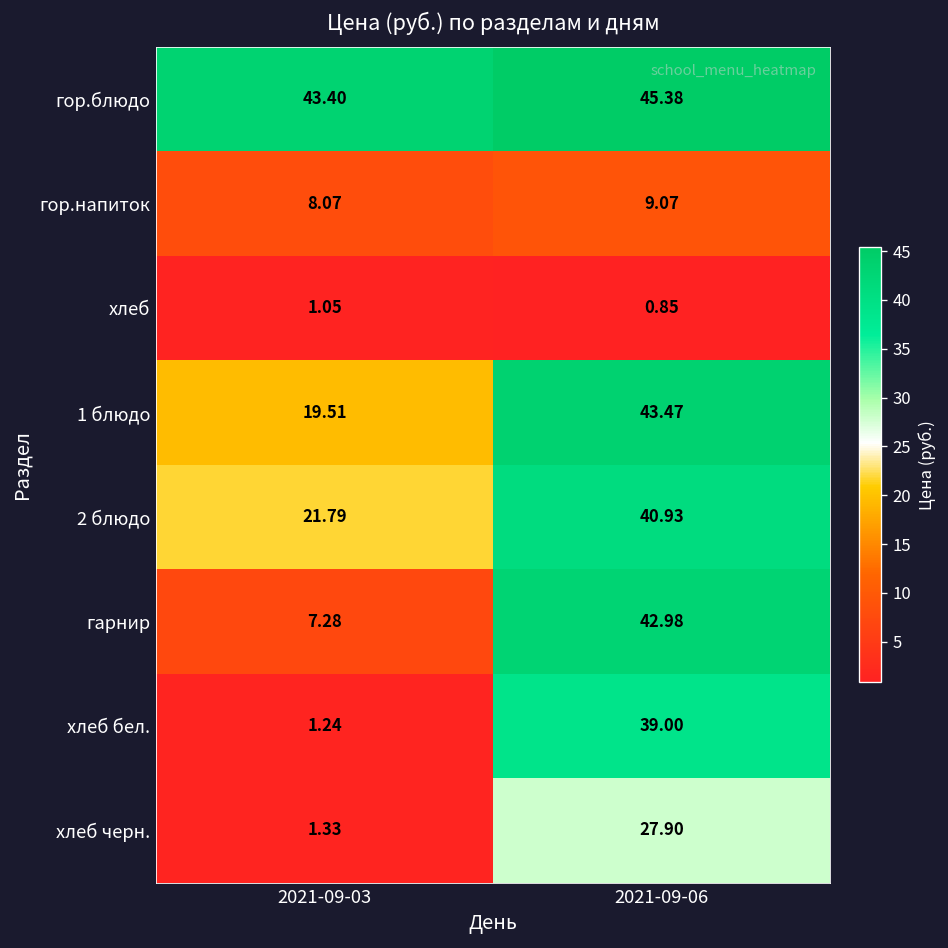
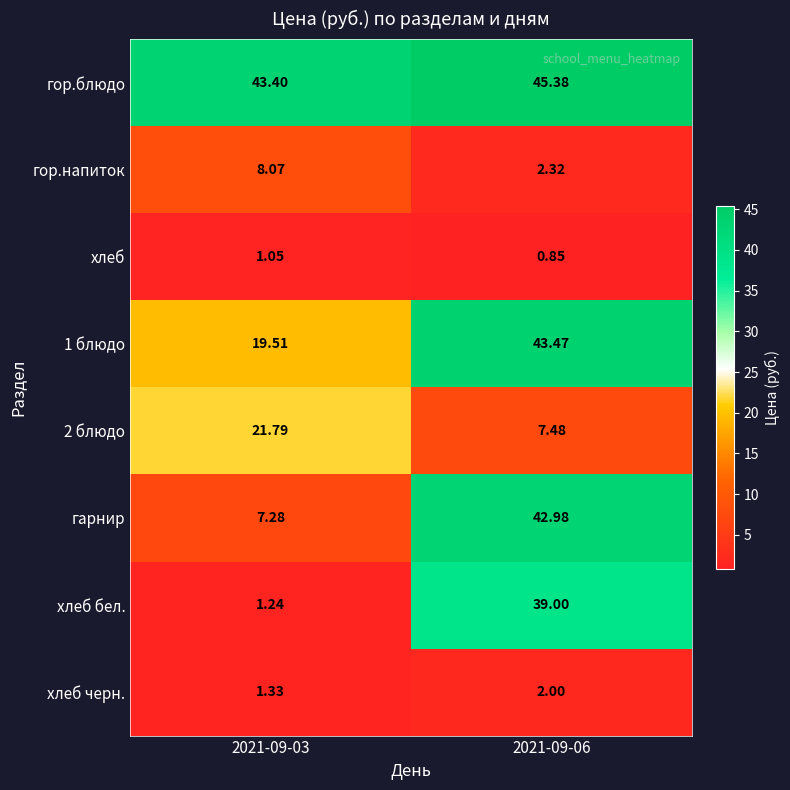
  {
    "гор.блюдо": {
      "2021-09-03": 43.40
    },
    "гор.напиток": {
      "2021-09-03": 8.07,
-     "2021-09-06": 9.07
+     "2021-09-06": 2.32
    },
    "хлеб": {
      "2021-09-03": 1.05,
      "2021-09-06": 0.85
    },
    "1 блюдо": {
      "2021-09-03": 19.51,
      "2021-09-06": 43.47
    },
    "2 блюдо": {
      "2021-09-03": 21.79,
-     "2021-09-06": 40.93
+     "2021-09-06": 7.48
    },
    "гарнир": {
      "2021-09-03": 7.28,
      "2021-09-06": 42.98
    },
    "хлеб бел.": {
      "2021-09-03": 1.24,
      "2021-09-06": 39.00
    },
    "хлеб черн.": {
      "2021-09-03": 1.33,
-     "2021-09-06": 27.90
+     "2021-09-06": 2.00
    }
  }
